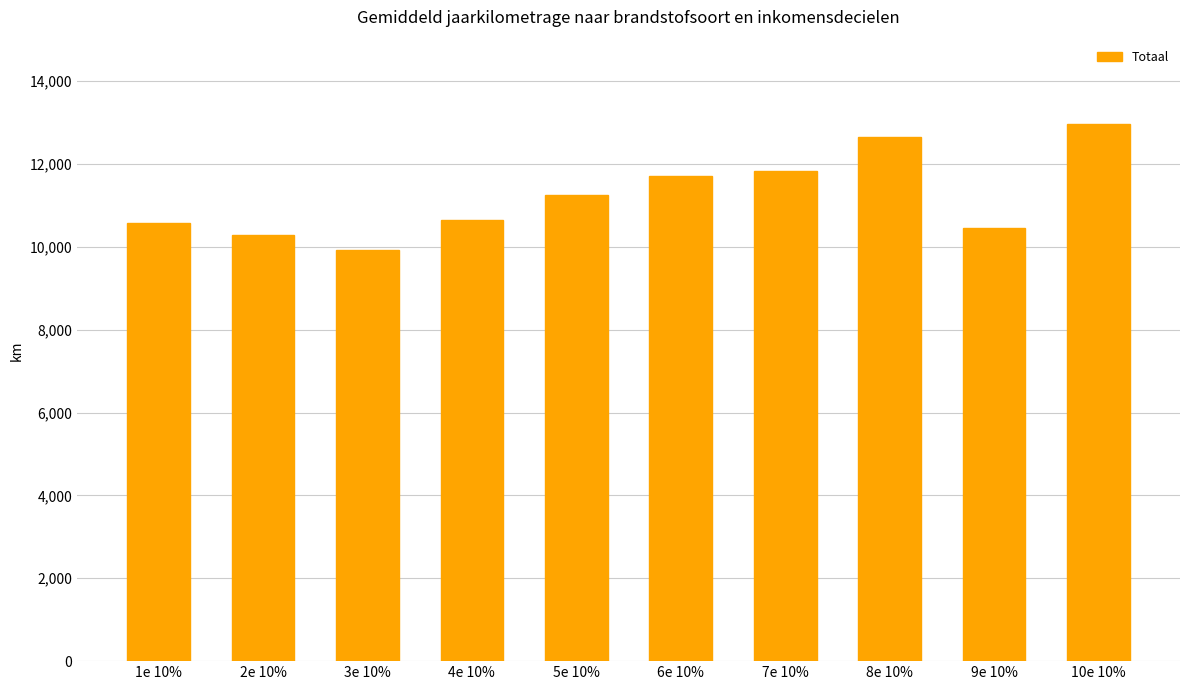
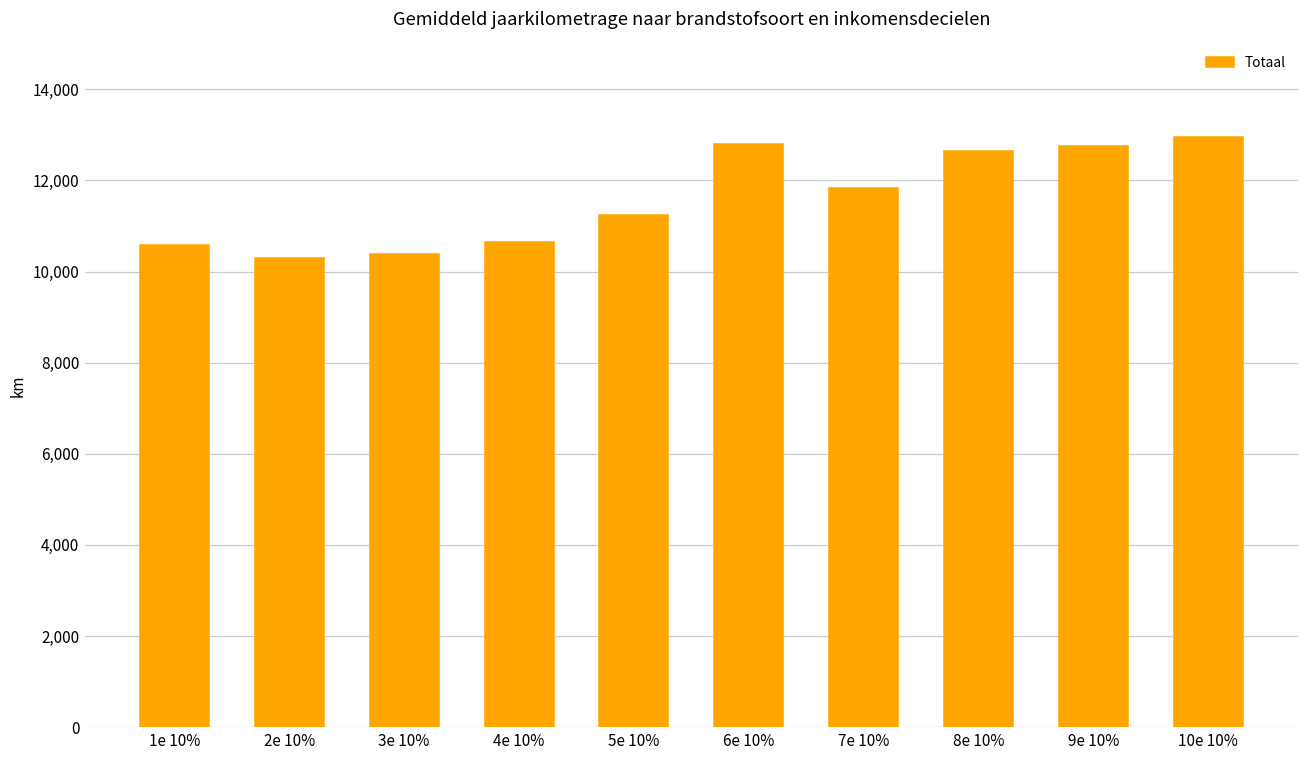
  {
    "1e 10%": "10,600",
    "2e 10%": "10,300",
-   "3e 10%": "9,900",
+   "3e 10%": "10,400",
    "4e 10%": "10,700",
    "5e 10%": "11,200",
-   "6e 10%": "11,700",
+   "6e 10%": "12,800",
    "7e 10%": "11,800",
    "8e 10%": "12,700",
-   "9e 10%": "10,400",
+   "9e 10%": "12,800",
    "10e 10%": "13,000"
  }
